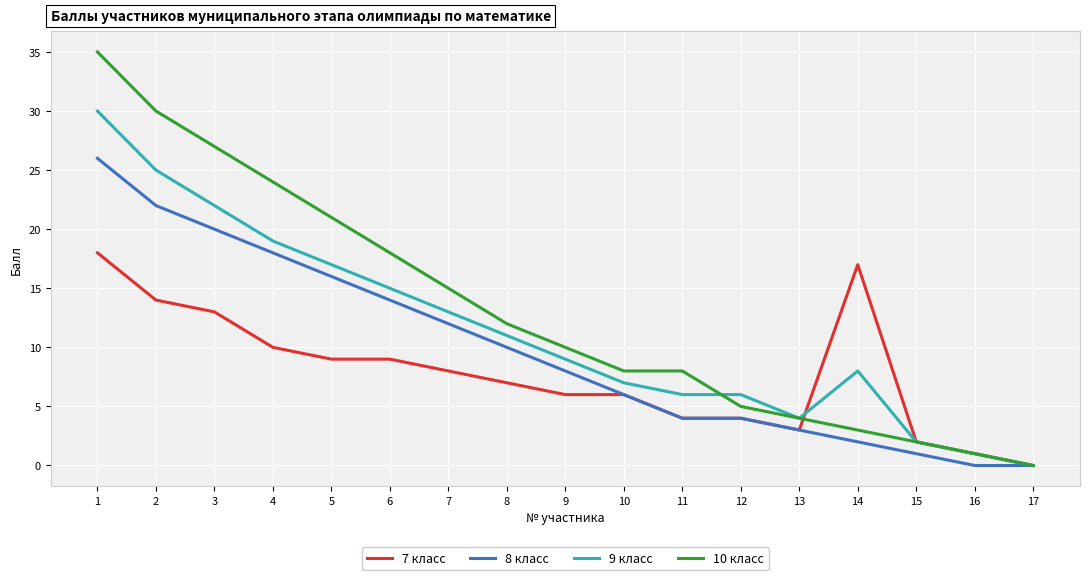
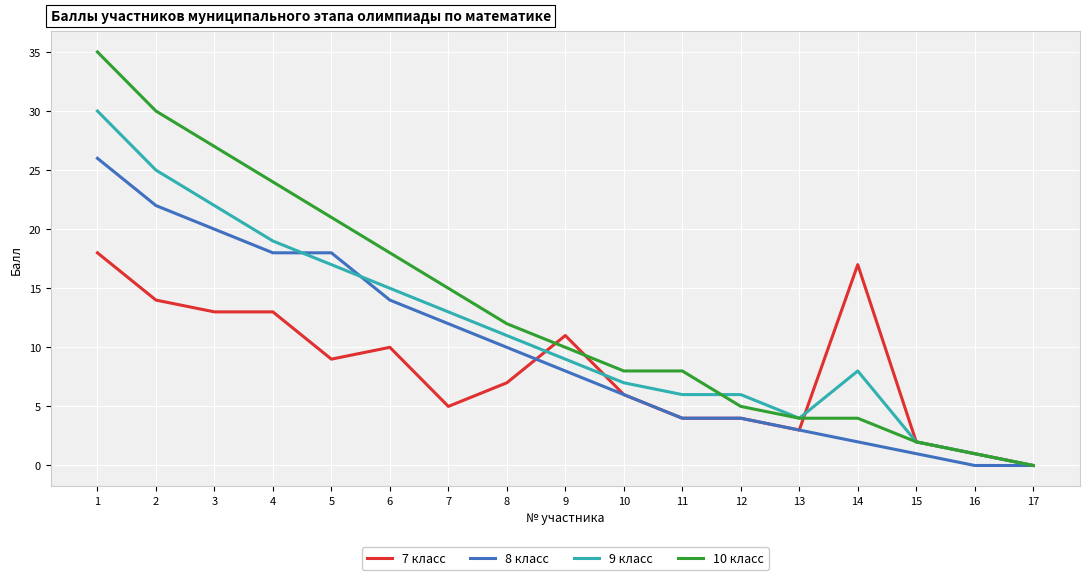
  {
    "7 класс": {
      "1": 18,
      "2": 14,
      "3": 13,
-     "4": 10,
+     "4": 13,
      "5": 9,
-     "6": 9,
-     "7": 8,
+     "6": 10,
+     "7": 5,
      "8": 7,
-     "9": 6,
+     "9": 11,
      "14": 17
    },
    "8 класс": {
      "1": 26,
      "2": 22,
      "3": 20,
      "4": 18,
-     "5": 16,
+     "5": 18,
      "6": 14,
      "7": 12,
      "8": 10,
      "9": 8,
      "14": 2,
      "15": 1,
      "16": 0
    },
    "9 класс": {
      "1": 30,
      "2": 25,
      "3": 22,
      "4": 19,
      "5": 17,
      "6": 15,
      "7": 13,
      "8": 11,
      "9": 9,
      "10": 7,
      "11": 6,
      "12": 6,
      "14": 8
    },
    "10 класс": {
      "1": 35,
      "2": 30,
      "3": 27,
      "4": 24,
      "5": 21,
      "6": 18,
      "7": 15,
      "8": 12,
      "9": 10,
      "10": 8,
      "11": 8,
      "12": 5,
-     "14": 3
+     "14": 4
    }
  }
